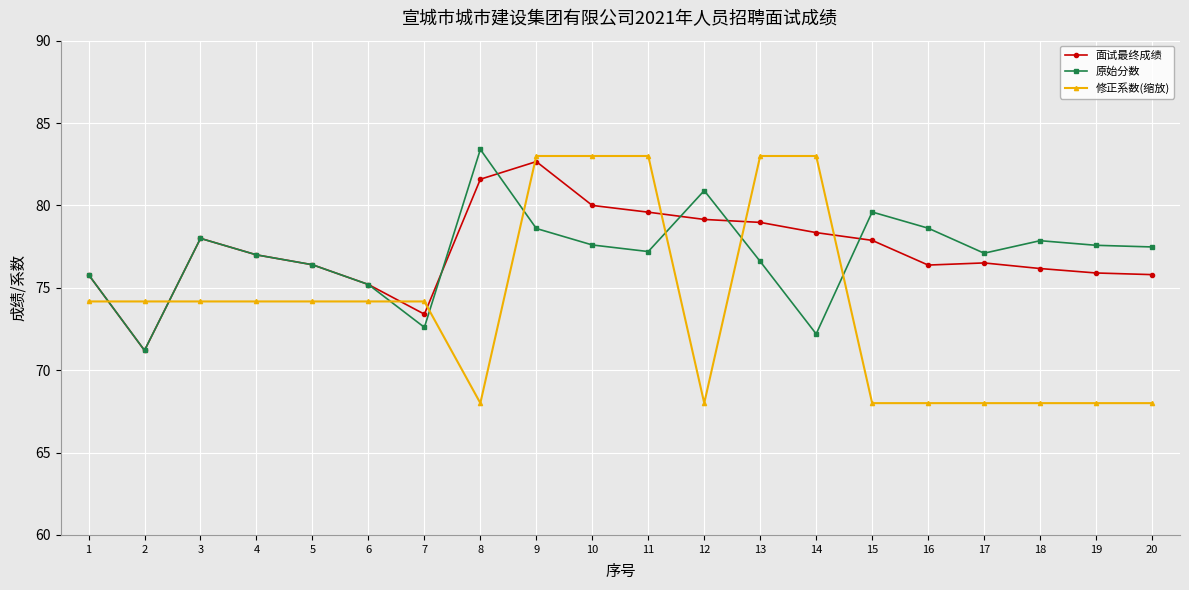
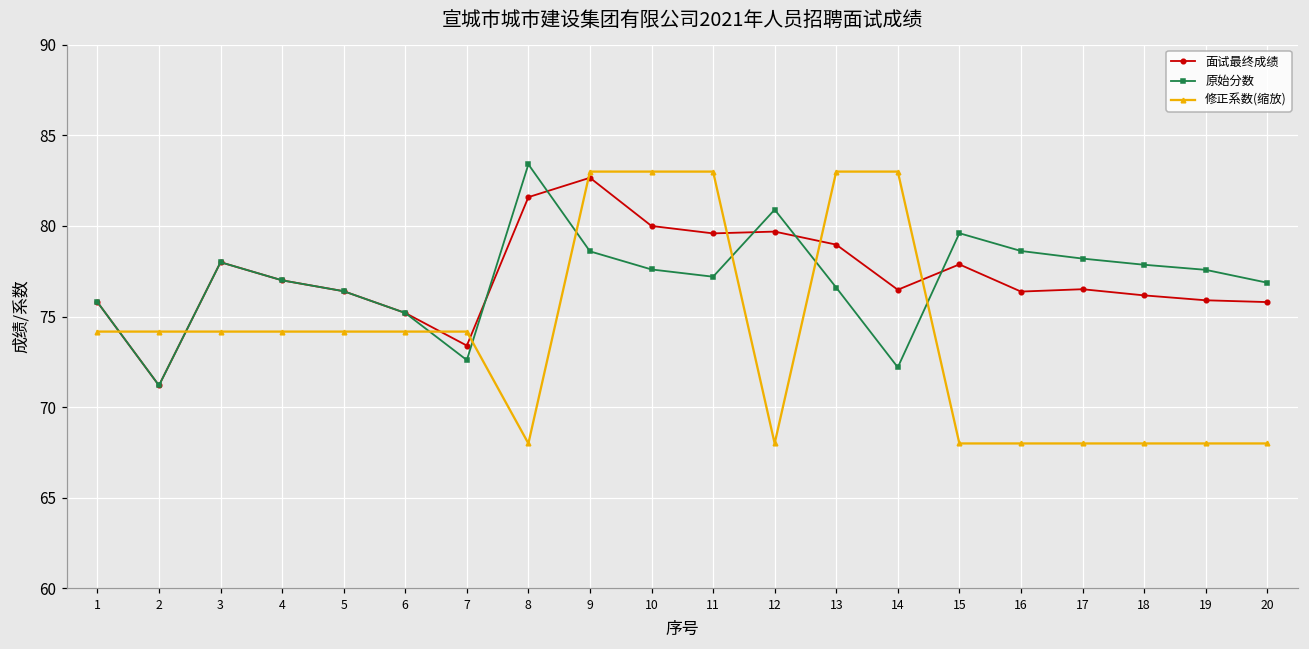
  {
    "面试最终成绩": {
      "7": 73.4,
      "8": 81.6,
      "9": 82.7,
      "10": 80.0,
      "11": 79.6,
-     "12": 79.2,
+     "12": 79.7,
      "13": 79.0,
-     "14": 78.4,
+     "14": 76.5,
      "15": 77.9,
      "16": 76.4,
      "17": 76.5,
      "18": 76.2,
      "19": 75.9,
      "20": 75.8
    },
    "原始分数": {
      "7": 72.6,
      "8": 83.4,
      "9": 78.6,
      "10": 77.6,
      "11": 77.2,
      "12": 80.9,
      "13": 76.6,
      "14": 72.2,
      "15": 79.6,
      "16": 78.6,
-     "17": 77.1,
+     "17": 78.2,
      "18": 77.9,
      "19": 77.6,
-     "20": 77.5
+     "20": 76.9
    },
    "修正系数(缩放)": {
      "1": 74.2,
      "2": 74.2,
      "3": 74.2,
      "4": 74.2,
      "5": 74.2,
      "6": 74.2,
      "7": 74.2,
      "8": 68.0,
      "9": 83.0,
      "10": 83.0,
      "11": 83.0,
      "12": 68.0,
      "13": 83.0,
      "14": 83.0,
      "15": 68.0,
      "16": 68.0,
      "17": 68.0,
      "18": 68.0,
      "19": 68.0,
      "20": 68.0
    }
  }
